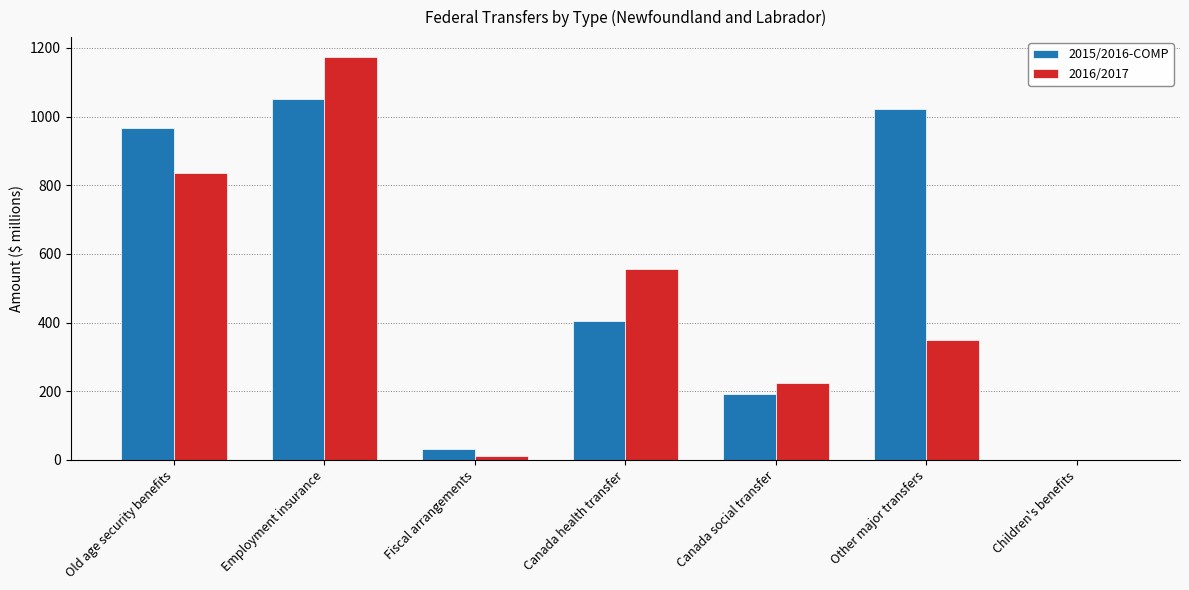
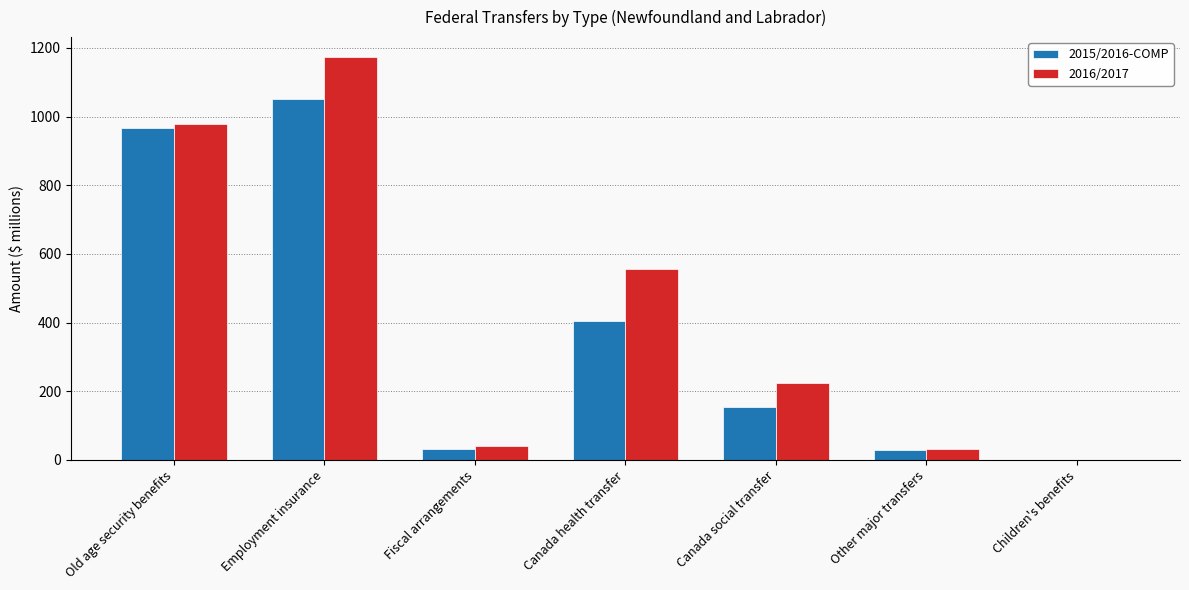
  {
    "2015/2016-COMP": {
      "Old age security benefits": 970,
      "Employment insurance": 1050,
      "Fiscal arrangements": 30,
      "Canada health transfer": 400,
-     "Canada social transfer": 190,
-     "Other major transfers": 1020,
+     "Canada social transfer": 150,
+     "Other major transfers": 30,
      "Children's benefits": 0
    },
    "2016/2017": {
-     "Old age security benefits": 840,
+     "Old age security benefits": 980,
      "Employment insurance": 1170,
-     "Fiscal arrangements": 10,
+     "Fiscal arrangements": 40,
      "Canada health transfer": 560,
      "Canada social transfer": 230,
-     "Other major transfers": 350,
+     "Other major transfers": 30,
      "Children's benefits": 0
    }
  }
